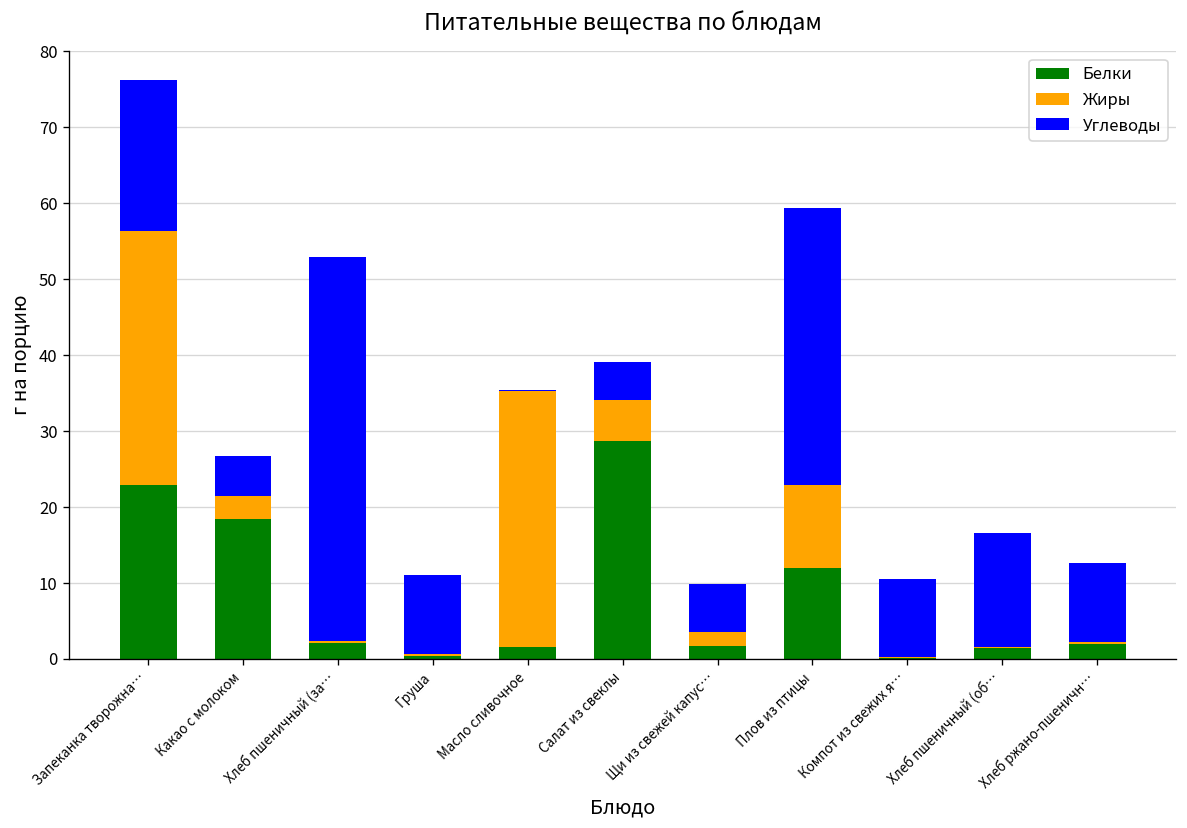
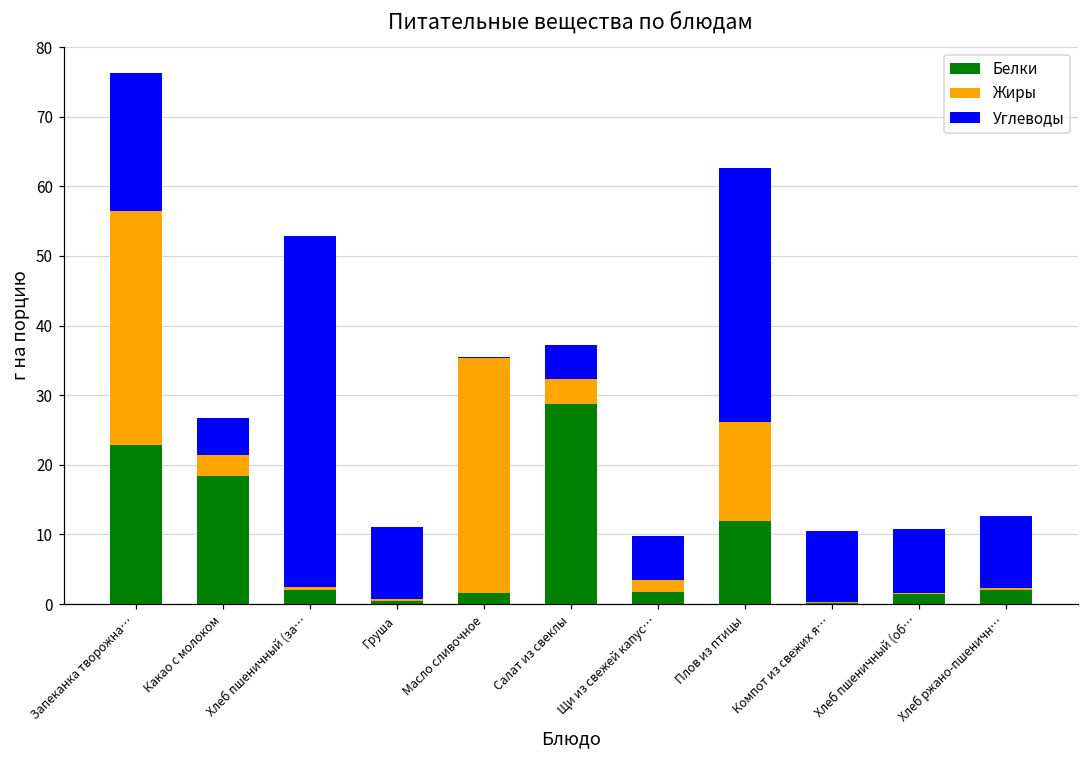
  {
    "Белки": {
      "Запеканка творожна…": 23,
      "Какао с молоком": 18,
      "Хлеб пшеничный (за…": 2,
      "Груша": 0,
      "Масло сливочное": 2,
      "Салат из свеклы": 29,
      "Щи из свежей капус…": 2,
      "Плов из птицы": 12,
      "Хлеб пшеничный (об…": 1,
      "Хлеб ржано-пшеничн…": 2
    },
    "Жиры": {
      "Запеканка творожна…": 34,
      "Какао с молоком": 3,
      "Масло сливочное": 34,
-     "Салат из свеклы": 5,
+     "Салат из свеклы": 4,
      "Щи из свежей капус…": 2,
-     "Плов из птицы": 11
+     "Плов из птицы": 14
    },
    "Углеводы": {
      "Запеканка творожна…": 20,
      "Какао с молоком": 5,
      "Хлеб пшеничный (за…": 51,
      "Груша": 10,
      "Салат из свеклы": 5,
      "Щи из свежей капус…": 6,
      "Плов из птицы": 36,
      "Компот из свежих я…": 10,
-     "Хлеб пшеничный (об…": 15,
+     "Хлеб пшеничный (об…": 9,
      "Хлеб ржано-пшеничн…": 10
    }
  }
